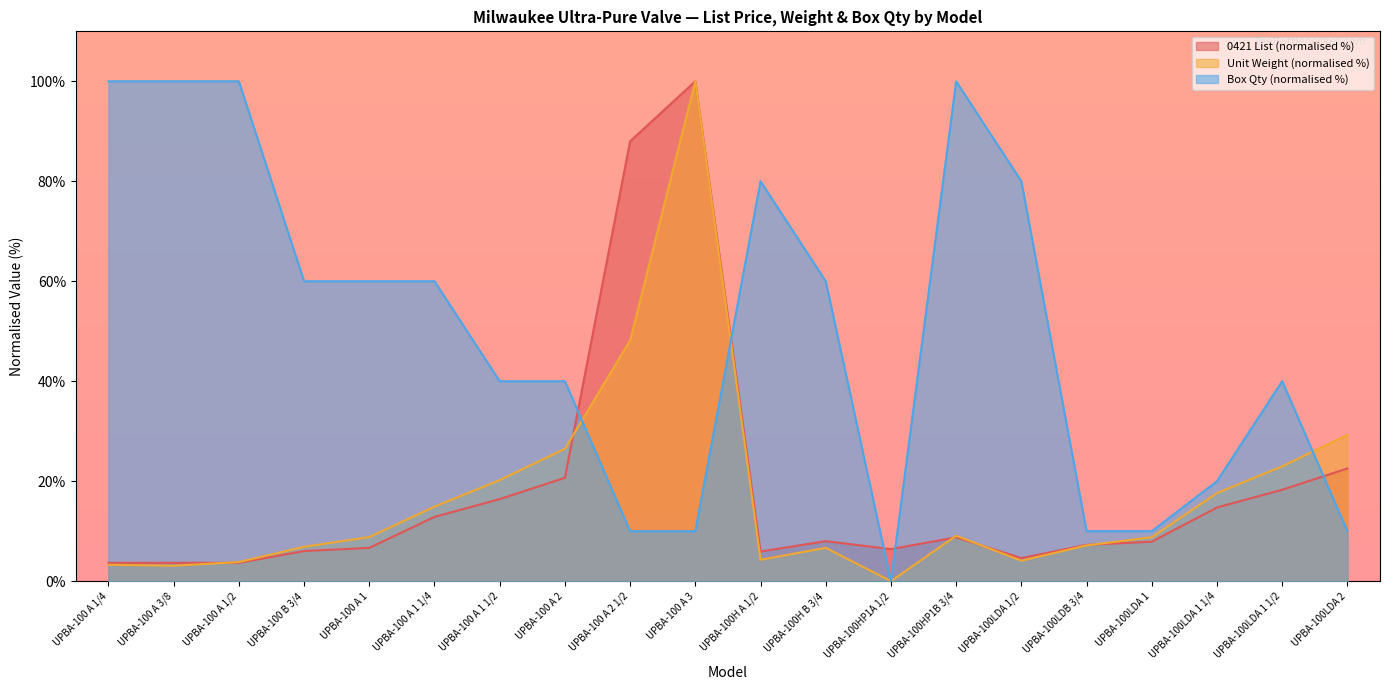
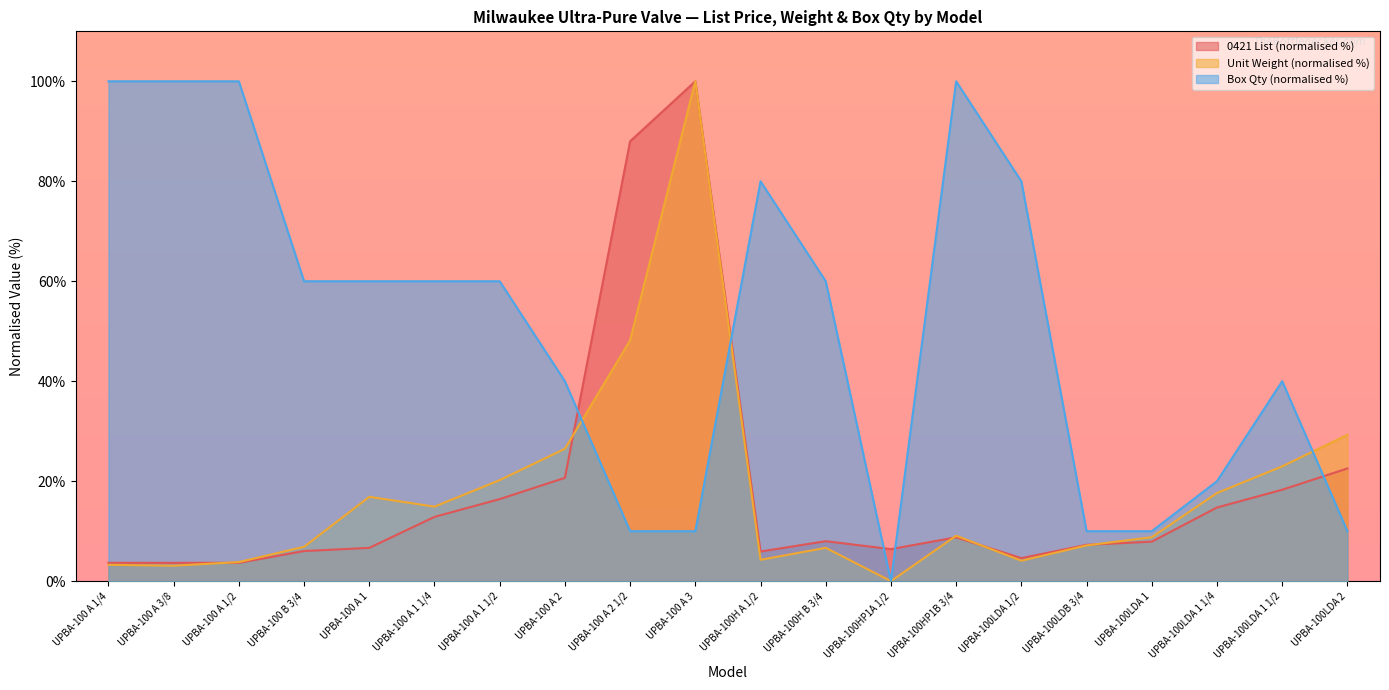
  {
    "0421 List (normalised %)": {
      "UPBA-100 A 3/8": "4%",
      "UPBA-100 B 3/4": "6%",
      "UPBA-100 A 1": "7%",
      "UPBA-100 A 1 1/4": "13%",
      "UPBA-100 A 1 1/2": "16%",
      "UPBA-100 A 2": "21%",
      "UPBA-100 A 2 1/2": "88%",
      "UPBA-100H A 1/2": "6%",
      "UPBA-100H B 3/4": "8%",
      "UPBA-100HP1A 1/2": "6%",
      "UPBA-100LDA 1": "8%",
      "UPBA-100LDA 1 1/4": "15%",
      "UPBA-100LDA 1 1/2": "18%",
      "UPBA-100LDA 2": "23%"
    },
    "Unit Weight (normalised %)": {
      "UPBA-100 A 3/8": "3%",
      "UPBA-100 B 3/4": "7%",
-     "UPBA-100 A 1": "9%",
+     "UPBA-100 A 1": "17%",
      "UPBA-100 A 1 1/4": "15%",
      "UPBA-100 A 1 1/2": "20%",
      "UPBA-100 A 2": "26%",
      "UPBA-100 A 2 1/2": "48%",
      "UPBA-100H A 1/2": "4%",
      "UPBA-100H B 3/4": "7%",
      "UPBA-100LDA 1": "9%",
      "UPBA-100LDA 1 1/4": "18%",
      "UPBA-100LDA 1 1/2": "23%",
      "UPBA-100LDA 2": "29%"
    },
    "Box Qty (normalised %)": {
      "UPBA-100 A 1/4": "100%",
      "UPBA-100 A 3/8": "100%",
      "UPBA-100 A 1/2": "100%",
      "UPBA-100 B 3/4": "60%",
      "UPBA-100 A 1": "60%",
      "UPBA-100 A 1 1/4": "60%",
-     "UPBA-100 A 1 1/2": "40%",
+     "UPBA-100 A 1 1/2": "60%",
      "UPBA-100 A 2": "40%",
      "UPBA-100 A 2 1/2": "10%",
      "UPBA-100 A 3": "10%",
      "UPBA-100H A 1/2": "80%",
      "UPBA-100H B 3/4": "60%",
      "UPBA-100HP1B 3/4": "100%",
      "UPBA-100LDA 1/2": "80%",
      "UPBA-100LDB 3/4": "10%",
      "UPBA-100LDA 1": "10%",
      "UPBA-100LDA 1 1/4": "20%",
      "UPBA-100LDA 1 1/2": "40%",
      "UPBA-100LDA 2": "10%"
    }
  }
